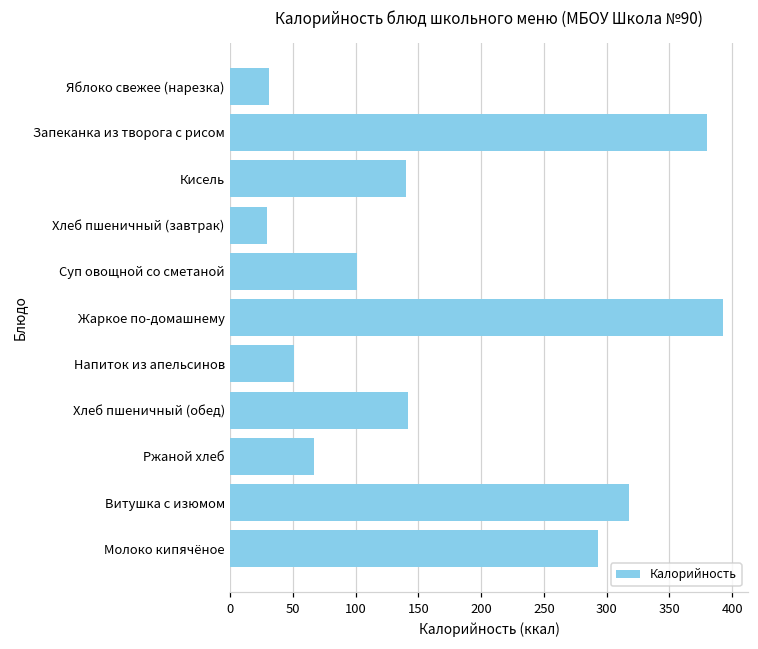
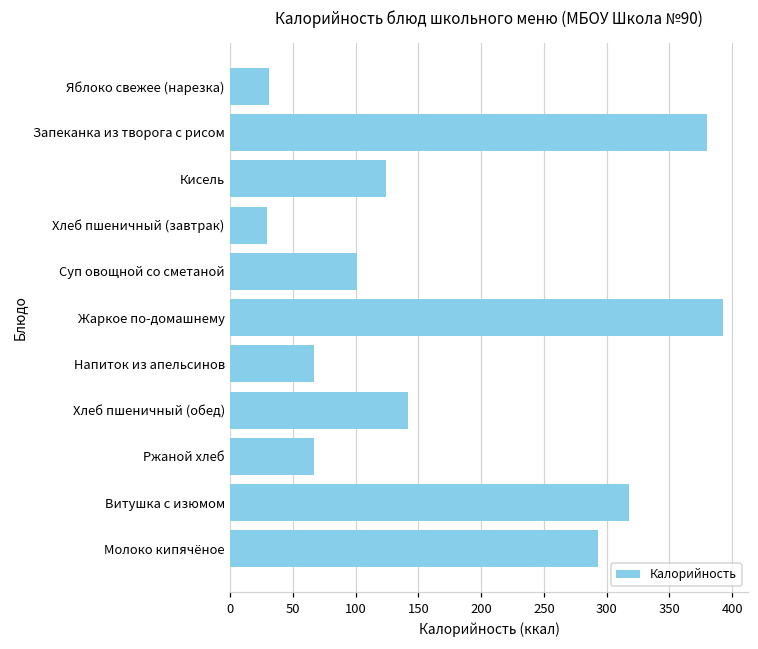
  {
    "Яблоко свежее (нарезка)": 31,
    "Запеканка из творога с рисом": 380,
-   "Кисель": 140,
+   "Кисель": 124,
    "Хлеб пшеничный (завтрак)": 29,
    "Суп овощной со сметаной": 101,
    "Жаркое по-домашнему": 393,
-   "Напиток из апельсинов": 51,
+   "Напиток из апельсинов": 67,
    "Хлеб пшеничный (обед)": 142,
    "Ржаной хлеб": 67,
    "Витушка с изюмом": 318,
    "Молоко кипячёное": 293
  }
